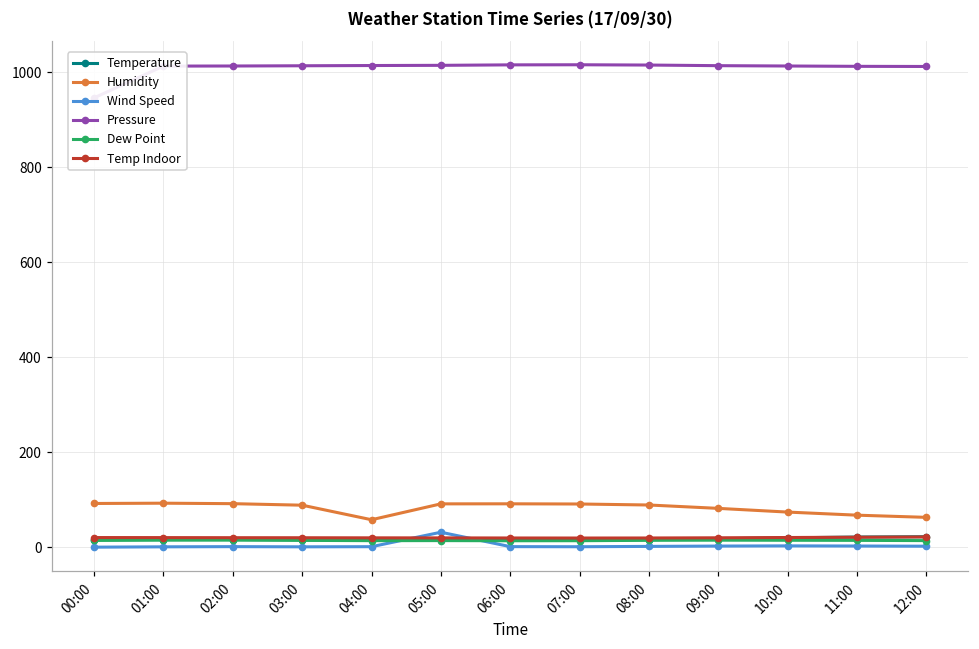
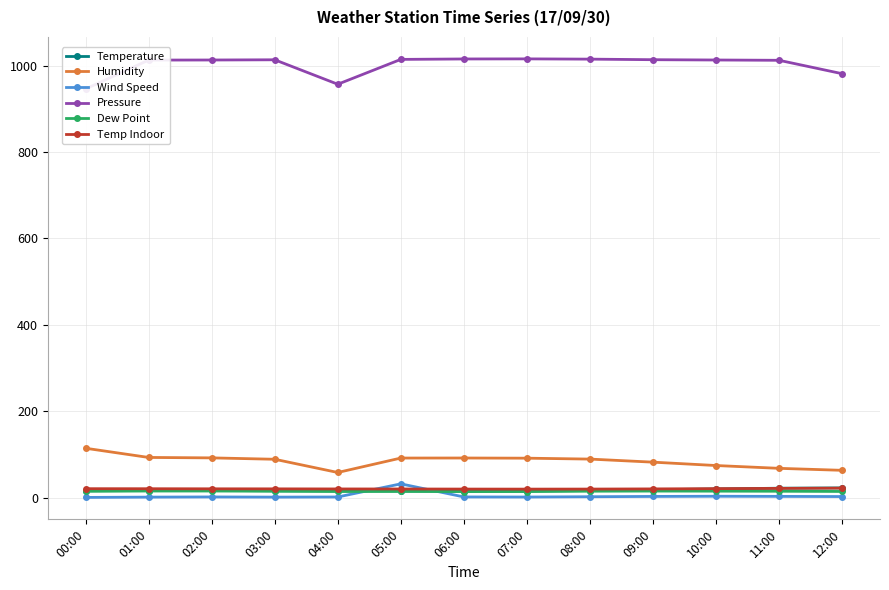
  {
    "Humidity": {
-     "00:00": 90,
+     "00:00": 110,
      "01:00": 90,
      "02:00": 90,
      "03:00": 90,
      "04:00": 60,
      "05:00": 90,
      "06:00": 90,
      "07:00": 90,
      "08:00": 90,
      "09:00": 80,
      "10:00": 70,
      "11:00": 70,
      "12:00": 60
    },
    "Wind Speed": {
      "00:00": 0,
      "01:00": 0,
      "02:00": 0,
      "03:00": 0,
      "04:00": 0,
      "05:00": 30,
      "06:00": 0,
      "07:00": 0,
      "08:00": 0,
      "09:00": 0,
      "10:00": 0,
      "11:00": 0,
      "12:00": 0
    },
    "Pressure": {
      "02:00": 1010,
      "03:00": 1010,
-     "04:00": 1010,
+     "04:00": 960,
      "05:00": 1010,
      "06:00": 1020,
      "07:00": 1020,
      "08:00": 1010,
      "09:00": 1010,
      "10:00": 1010,
      "11:00": 1010,
-     "12:00": 1010
+     "12:00": 980
    },
    "Dew Point": {
      "11:00": 10,
      "12:00": 10
    }
  }
